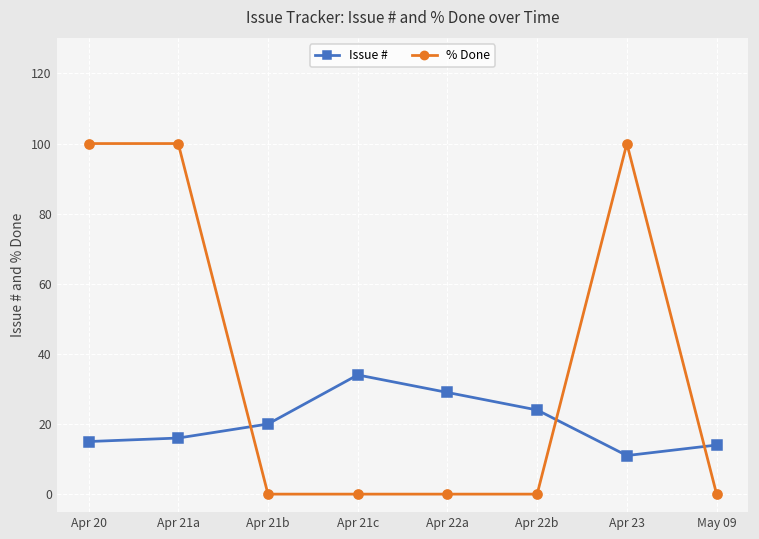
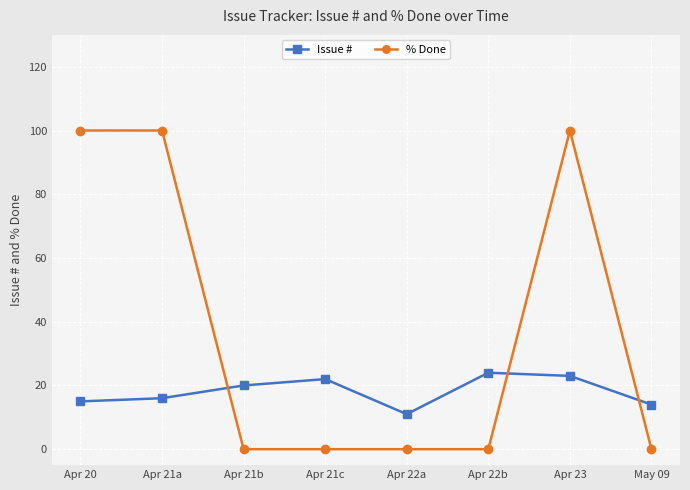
  {
    "Issue #": {
      "Apr 20": 15,
      "Apr 21a": 16,
      "Apr 21b": 20,
-     "Apr 21c": 34,
-     "Apr 22a": 29,
+     "Apr 21c": 22,
+     "Apr 22a": 11,
      "Apr 22b": 24,
-     "Apr 23": 11,
+     "Apr 23": 23,
      "May 09": 14
    },
    "% Done": {
      "Apr 20": 100,
      "Apr 21a": 100,
      "Apr 21b": 0,
      "Apr 21c": 0,
      "Apr 22a": 0,
      "Apr 22b": 0,
      "Apr 23": 100,
      "May 09": 0
    }
  }
